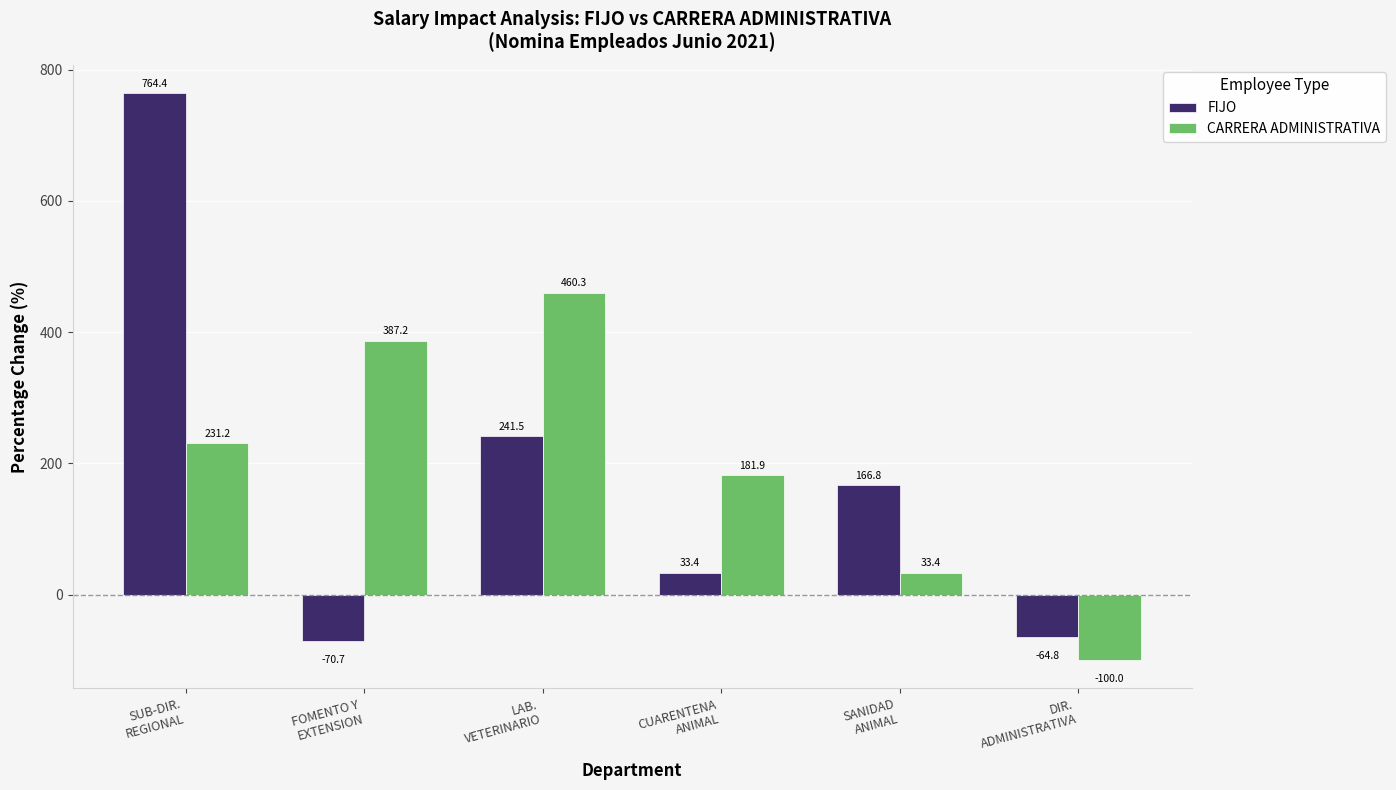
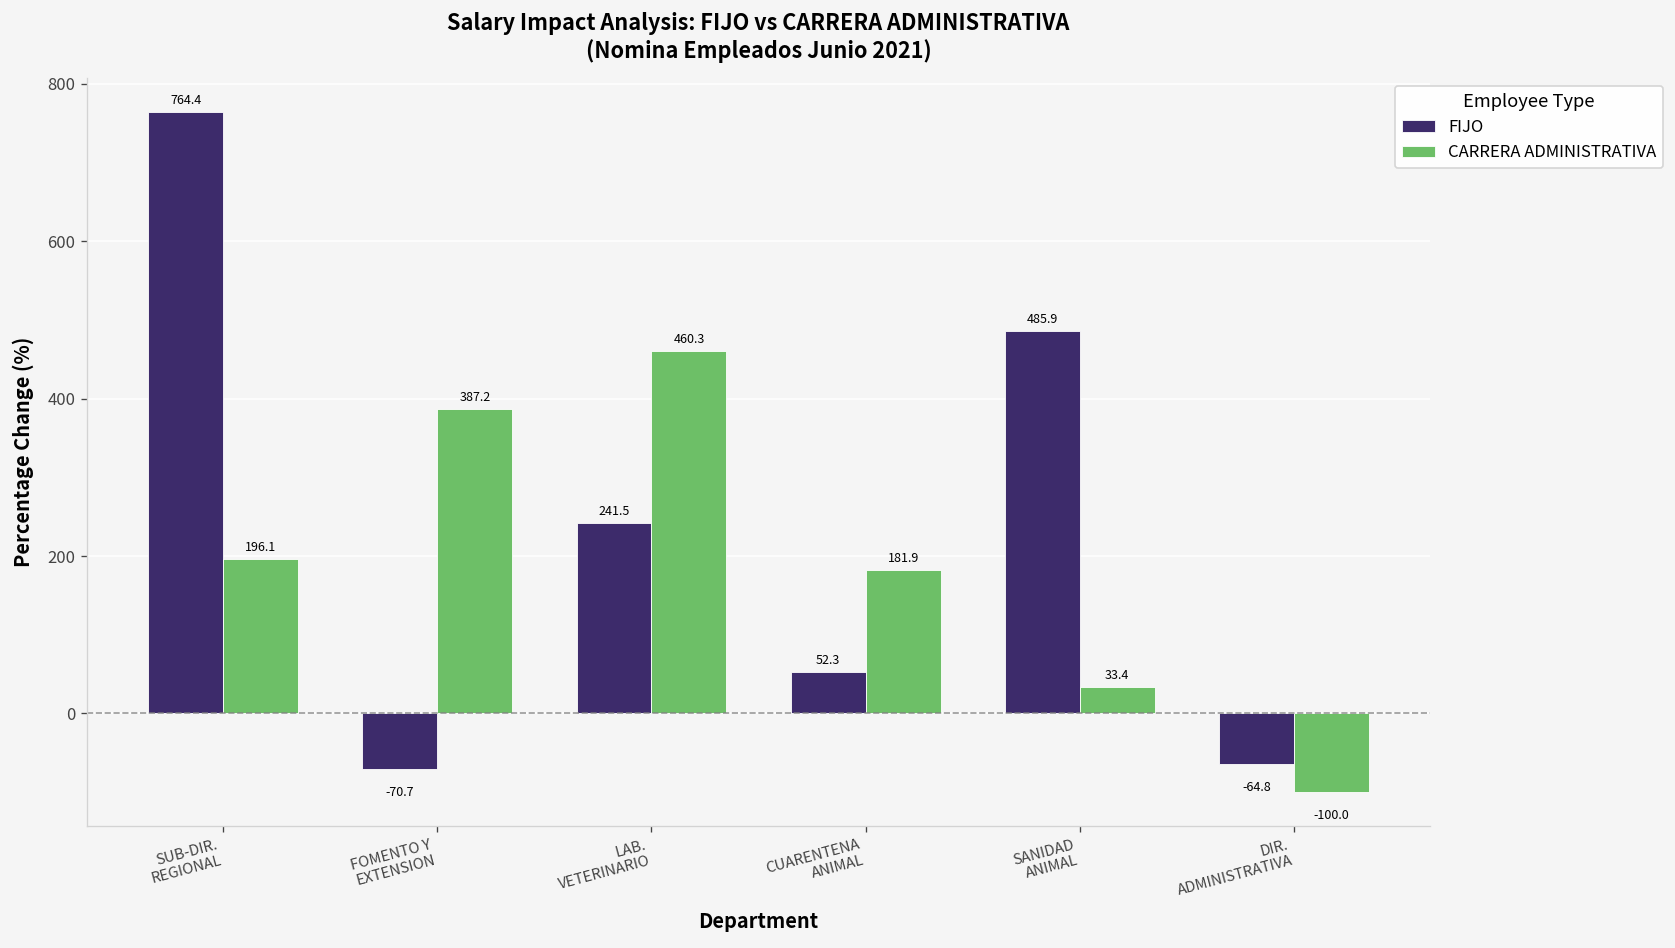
  {
    "FIJO": {
      "SUB-DIR. REGIONAL": 764.4,
      "FOMENTO Y EXTENSION": -70.7,
      "LAB. VETERINARIO": 241.5,
-     "CUARENTENA ANIMAL": 33.4,
-     "SANIDAD ANIMAL": 166.8,
+     "CUARENTENA ANIMAL": 52.3,
+     "SANIDAD ANIMAL": 485.9,
      "DIR. ADMINISTRATIVA": -64.8
    },
    "CARRERA ADMINISTRATIVA": {
-     "SUB-DIR. REGIONAL": 231.2,
+     "SUB-DIR. REGIONAL": 196.1,
      "FOMENTO Y EXTENSION": 387.2,
      "LAB. VETERINARIO": 460.3,
      "CUARENTENA ANIMAL": 181.9,
      "SANIDAD ANIMAL": 33.4,
      "DIR. ADMINISTRATIVA": -100.0
    }
  }
